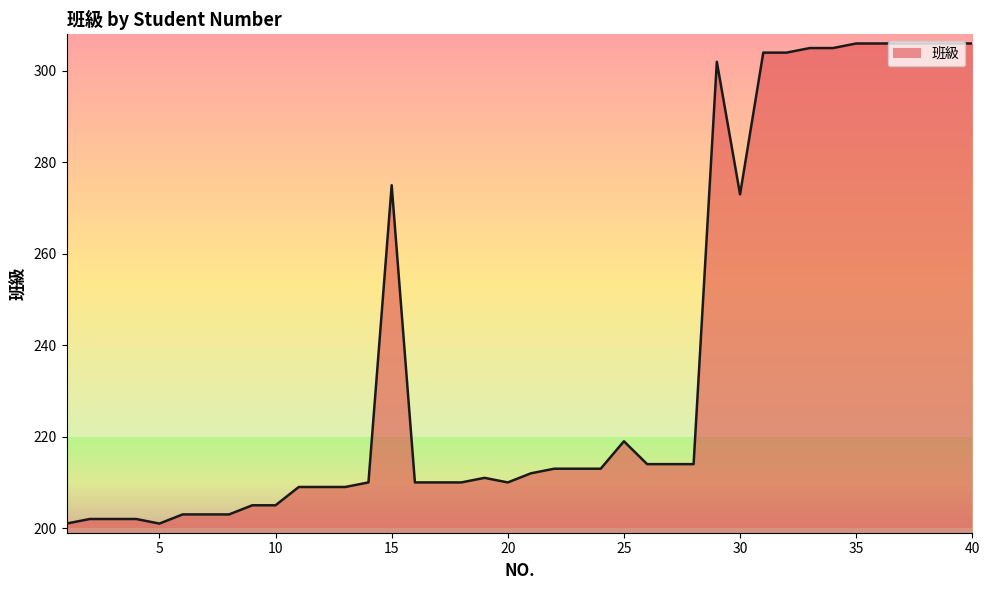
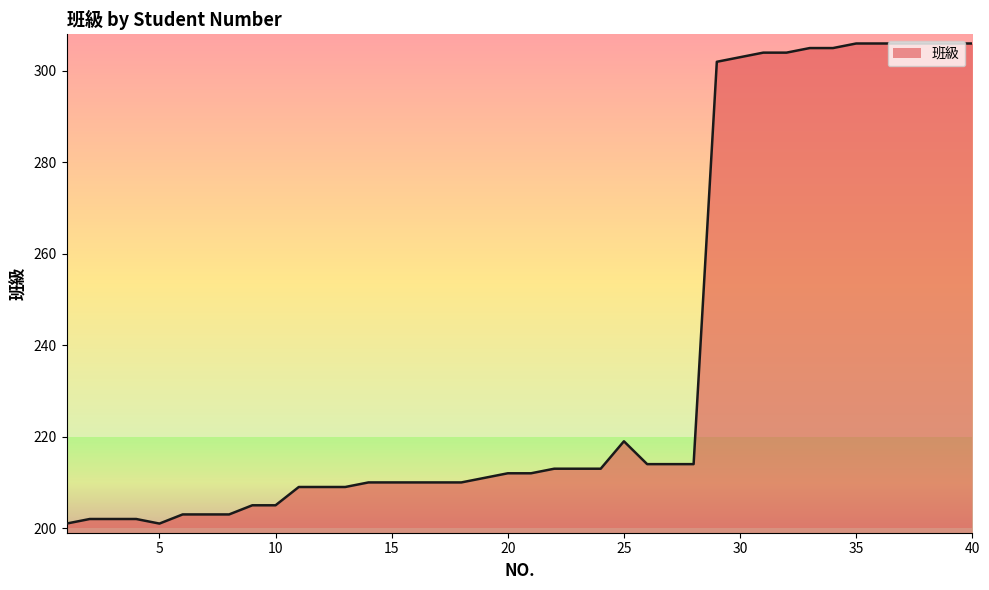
  {
    "5": 201,
    "10": 205,
-   "15": 275,
-   "20": 210,
+   "15": 210,
+   "20": 212,
    "25": 219,
-   "30": 273,
+   "30": 303,
    "35": 306,
    "40": 306
  }
